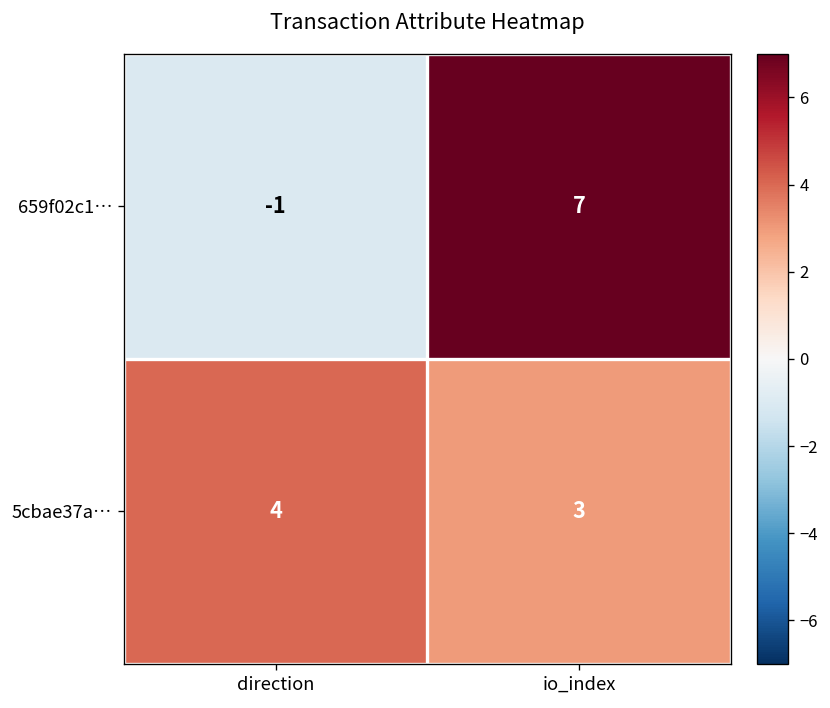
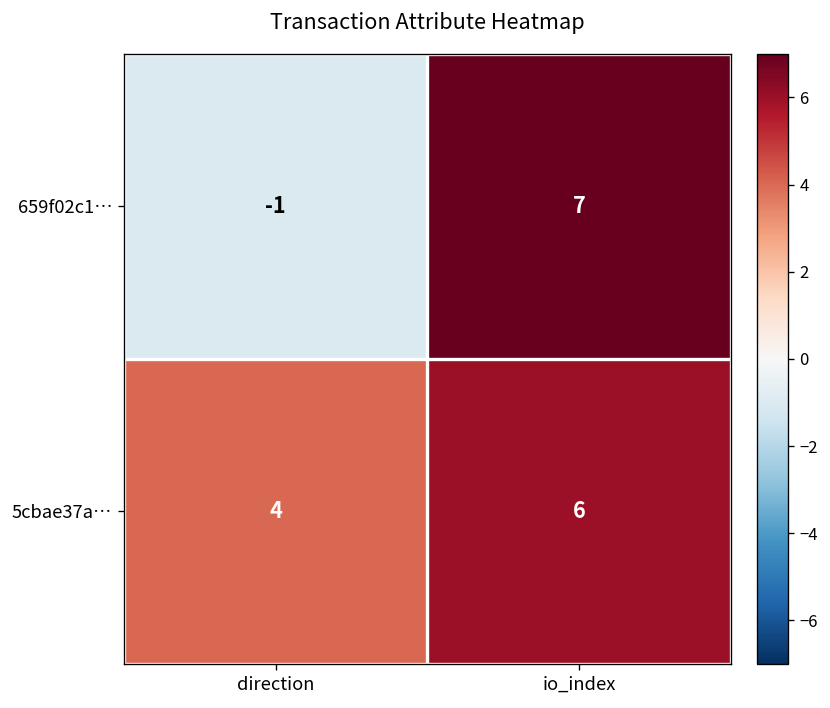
  {
    "659f02c1…": {
      "direction": -1,
      "io_index": 7
    },
    "5cbae37a…": {
      "direction": 4,
-     "io_index": 3
+     "io_index": 6
    }
  }
